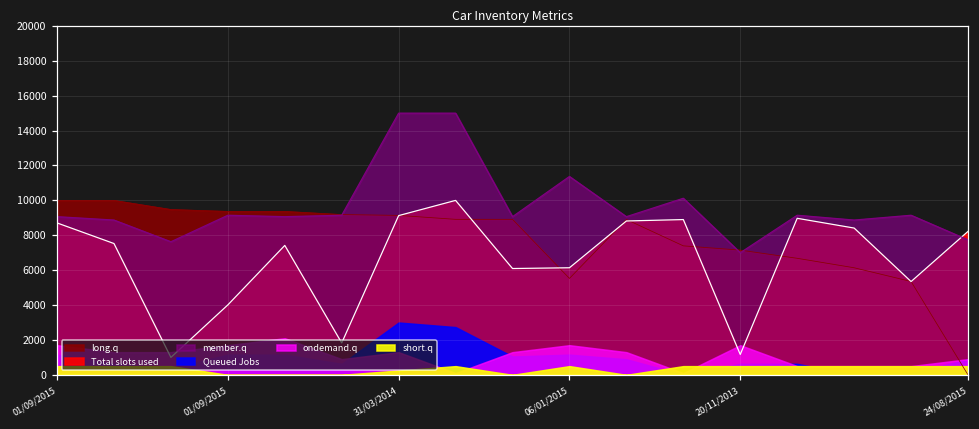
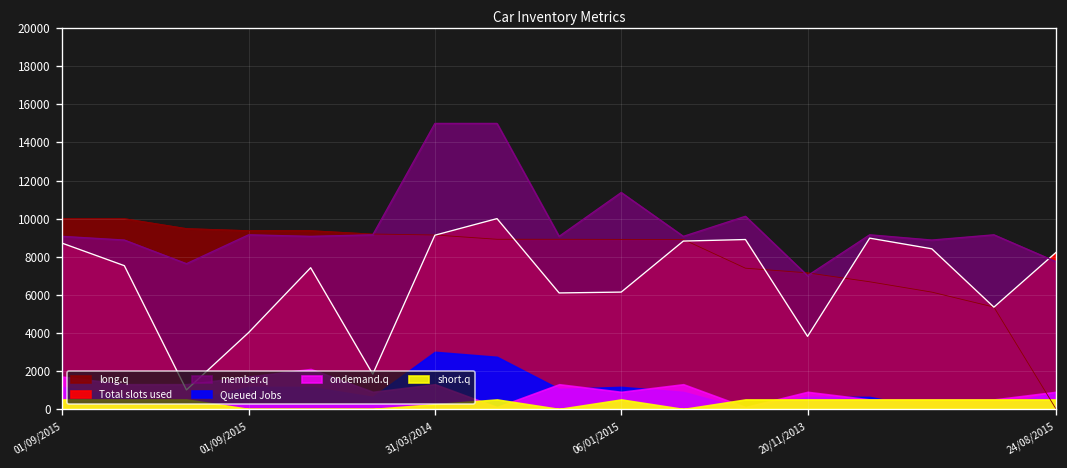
  {
    "long.q": {
-     "06/01/2015": 5500,
+     "06/01/2015": 8900,
      "24/08/2015": 0
    },
    "Total slots used": {
      "06/01/2015": 6100,
-     "20/11/2013": 1200,
+     "20/11/2013": 3800,
      "24/08/2015": 8200
    },
    "member.q": {
      "31/03/2014": 15000,
      "06/01/2015": 11400,
      "24/08/2015": 7700
    },
    "Queued Jobs": {
      "31/03/2014": 3000,
      "06/01/2015": 1200
    },
    "ondemand.q": {
-     "06/01/2015": 1700,
-     "20/11/2013": 1700
+     "06/01/2015": 900,
+     "20/11/2013": 900
    },
    "short.q": {
      "31/03/2014": 300,
      "06/01/2015": 500,
      "24/08/2015": 500
    }
  }
